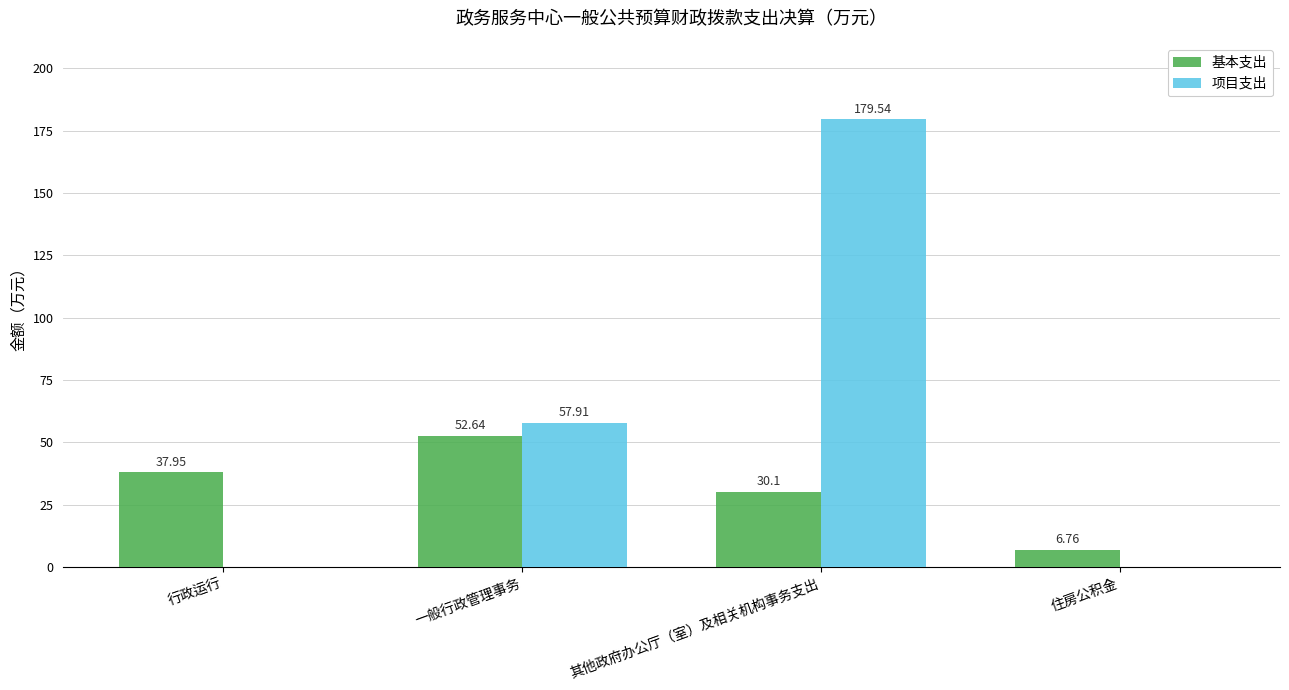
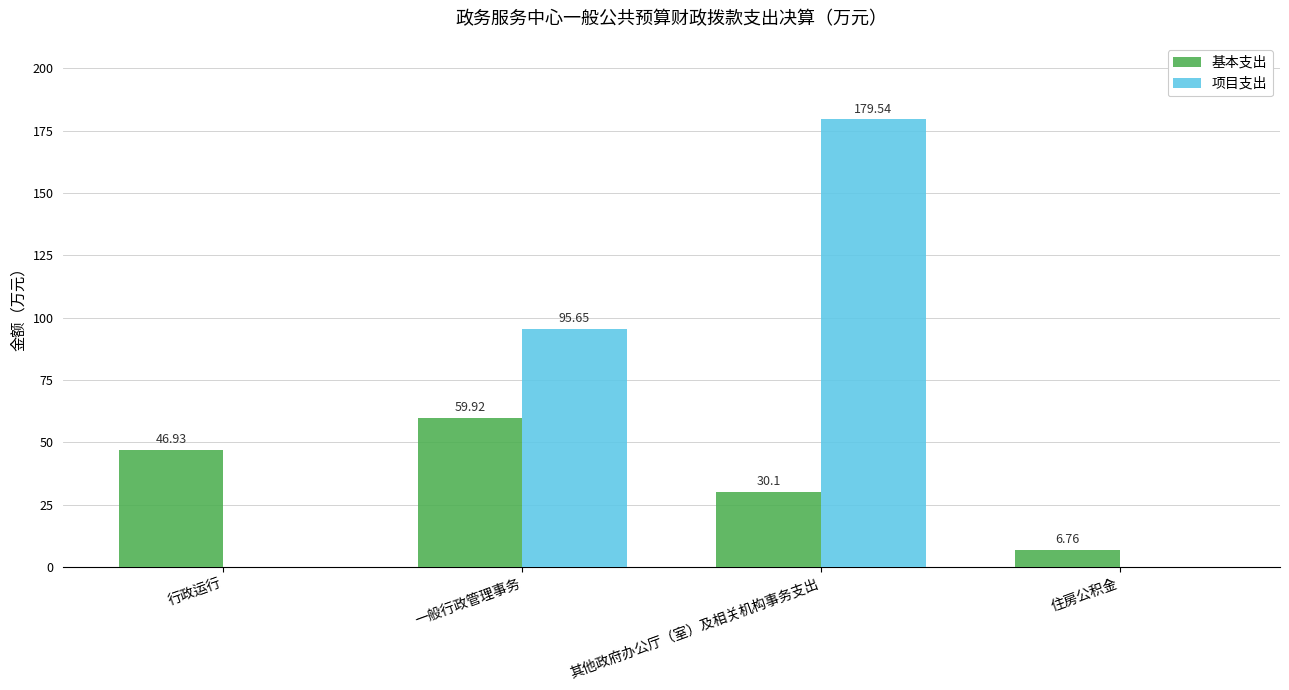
  {
    "基本支出": {
-     "行政运行": 37.95,
-     "一般行政管理事务": 52.64,
+     "行政运行": 46.93,
+     "一般行政管理事务": 59.92,
      "其他政府办公厅（室）及相关机构事务支出": 30.1,
      "住房公积金": 6.76
    },
    "项目支出": {
-     "一般行政管理事务": 57.91,
+     "一般行政管理事务": 95.65,
      "其他政府办公厅（室）及相关机构事务支出": 179.54
    }
  }
